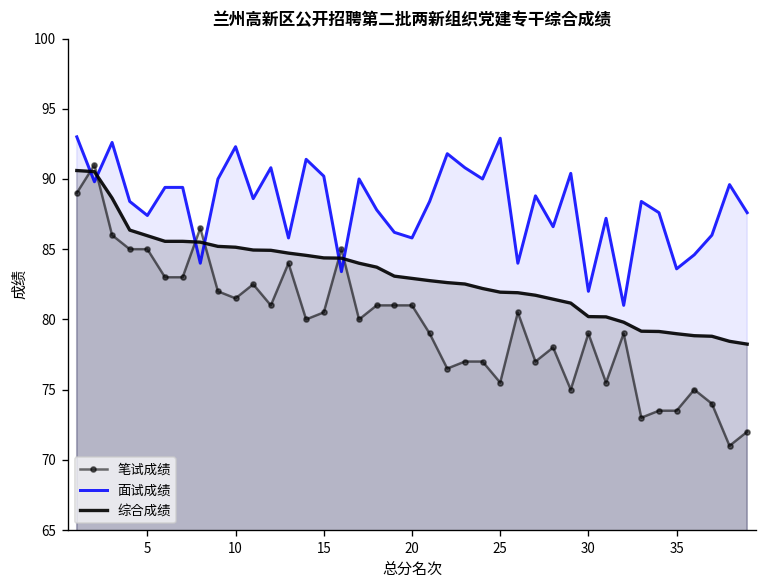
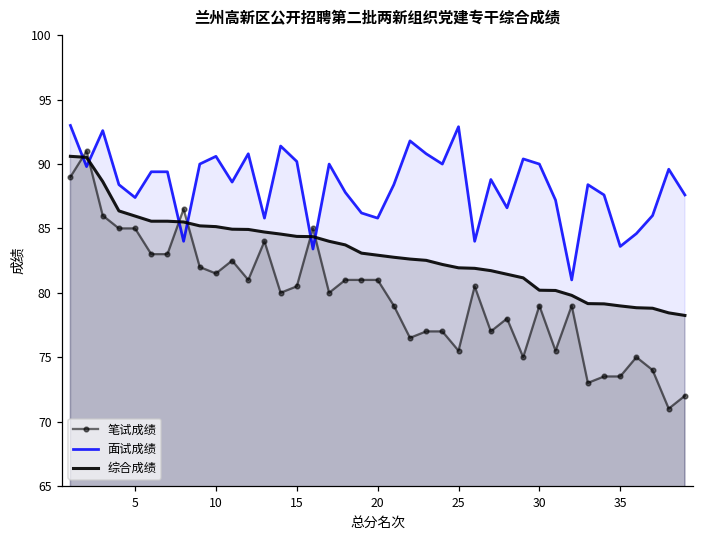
  {
    "面试成绩": {
      "5": 87.4,
-     "10": 92.3,
+     "10": 90.6,
      "15": 90.2,
      "20": 85.8,
      "25": 92.9,
-     "30": 82,
+     "30": 90,
      "35": 83.6
    }
  }
